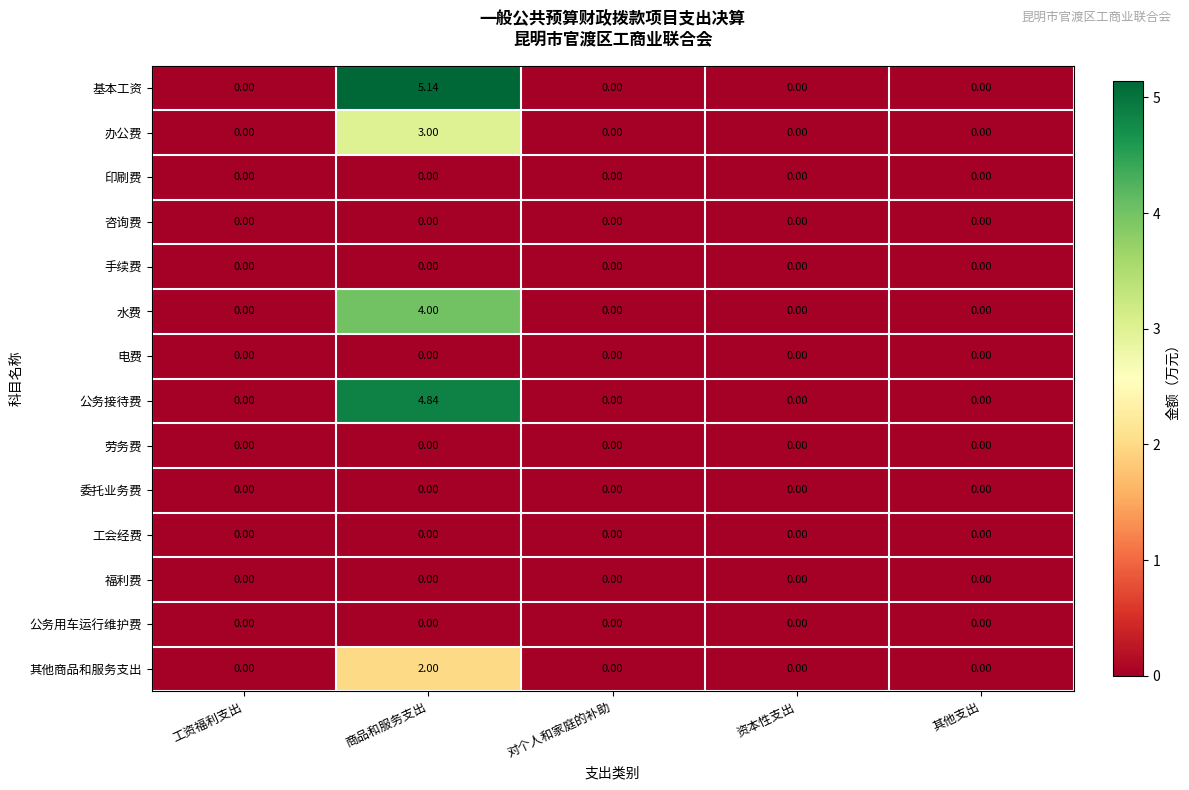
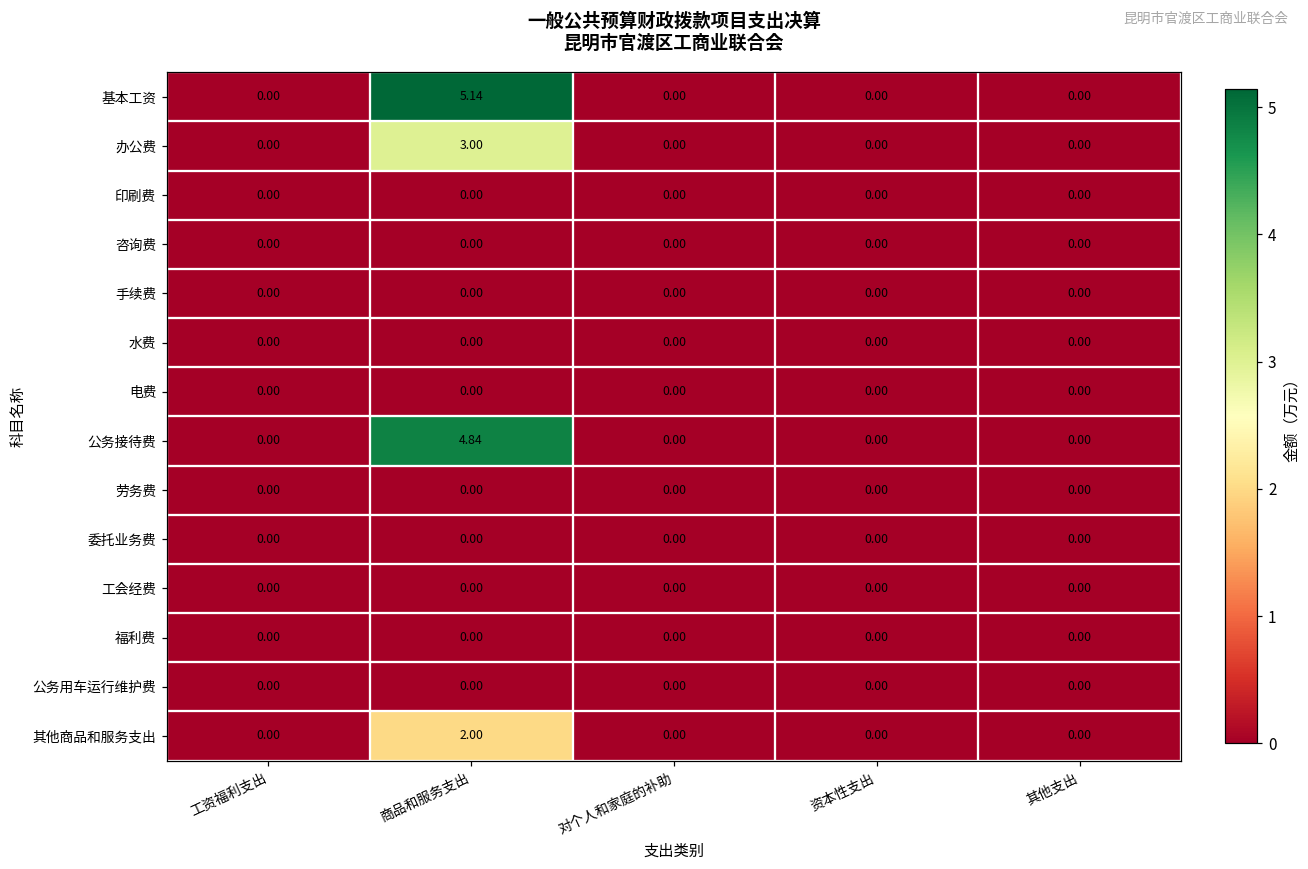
  {
    "基本工资": {
      "工资福利支出": 0.00,
      "商品和服务支出": 5.14,
      "对个人和家庭的补助": 0.00,
      "资本性支出": 0.00,
      "其他支出": 0.00
    },
    "办公费": {
      "工资福利支出": 0.00,
      "商品和服务支出": 3.00,
      "对个人和家庭的补助": 0.00,
      "资本性支出": 0.00,
      "其他支出": 0.00
    },
    "印刷费": {
      "工资福利支出": 0.00,
      "商品和服务支出": 0.00,
      "对个人和家庭的补助": 0.00,
      "资本性支出": 0.00,
      "其他支出": 0.00
    },
    "咨询费": {
      "工资福利支出": 0.00,
      "商品和服务支出": 0.00,
      "对个人和家庭的补助": 0.00,
      "资本性支出": 0.00,
      "其他支出": 0.00
    },
    "手续费": {
      "工资福利支出": 0.00,
      "商品和服务支出": 0.00,
      "对个人和家庭的补助": 0.00,
      "资本性支出": 0.00,
      "其他支出": 0.00
    },
    "水费": {
      "工资福利支出": 0.00,
-     "商品和服务支出": 4.00,
+     "商品和服务支出": 0.00,
      "对个人和家庭的补助": 0.00,
      "资本性支出": 0.00,
      "其他支出": 0.00
    },
    "电费": {
      "工资福利支出": 0.00,
      "商品和服务支出": 0.00,
      "对个人和家庭的补助": 0.00,
      "资本性支出": 0.00,
      "其他支出": 0.00
    },
    "公务接待费": {
      "工资福利支出": 0.00,
      "商品和服务支出": 4.84,
      "对个人和家庭的补助": 0.00,
      "资本性支出": 0.00,
      "其他支出": 0.00
    },
    "劳务费": {
      "工资福利支出": 0.00,
      "商品和服务支出": 0.00,
      "对个人和家庭的补助": 0.00,
      "资本性支出": 0.00,
      "其他支出": 0.00
    },
    "委托业务费": {
      "工资福利支出": 0.00,
      "商品和服务支出": 0.00,
      "对个人和家庭的补助": 0.00,
      "资本性支出": 0.00,
      "其他支出": 0.00
    },
    "工会经费": {
      "工资福利支出": 0.00,
      "商品和服务支出": 0.00,
      "对个人和家庭的补助": 0.00,
      "资本性支出": 0.00,
      "其他支出": 0.00
    },
    "福利费": {
      "工资福利支出": 0.00,
      "商品和服务支出": 0.00,
      "对个人和家庭的补助": 0.00,
      "资本性支出": 0.00,
      "其他支出": 0.00
    },
    "公务用车运行维护费": {
      "工资福利支出": 0.00,
      "商品和服务支出": 0.00,
      "对个人和家庭的补助": 0.00,
      "资本性支出": 0.00,
      "其他支出": 0.00
    },
    "其他商品和服务支出": {
      "工资福利支出": 0.00,
      "商品和服务支出": 2.00,
      "对个人和家庭的补助": 0.00,
      "资本性支出": 0.00,
      "其他支出": 0.00
    }
  }
